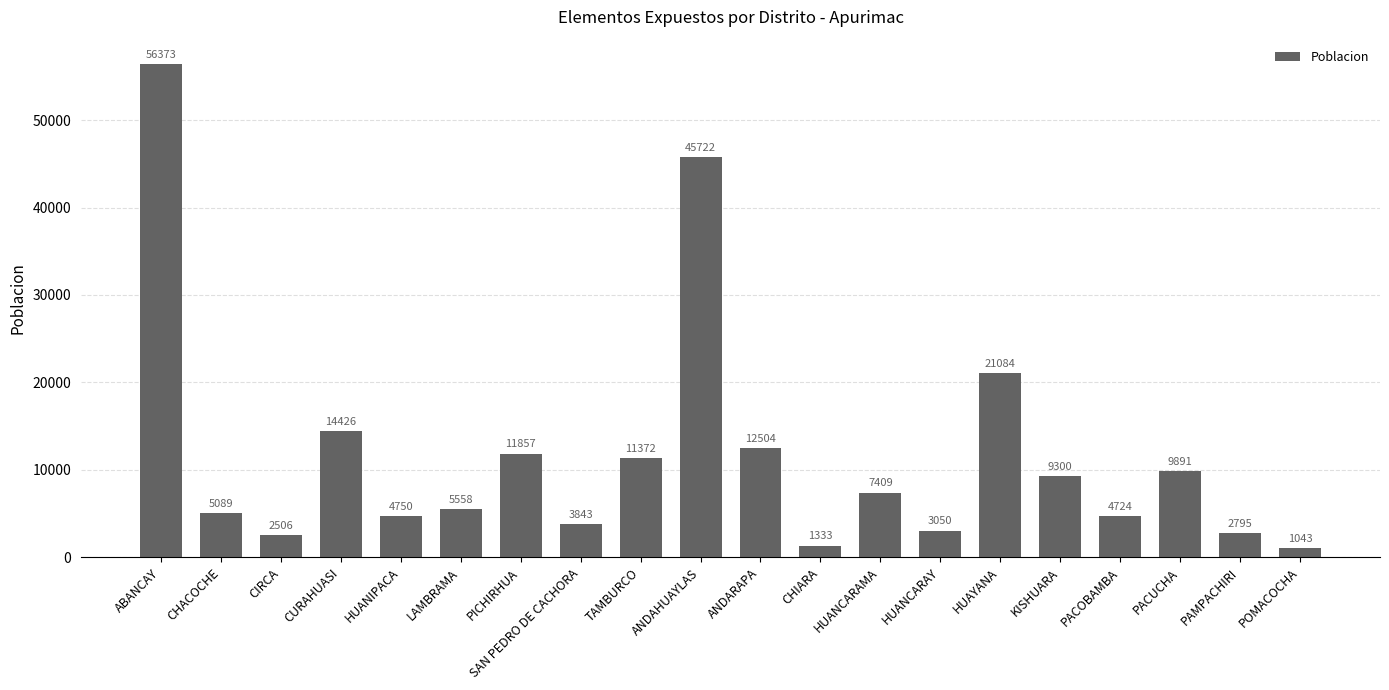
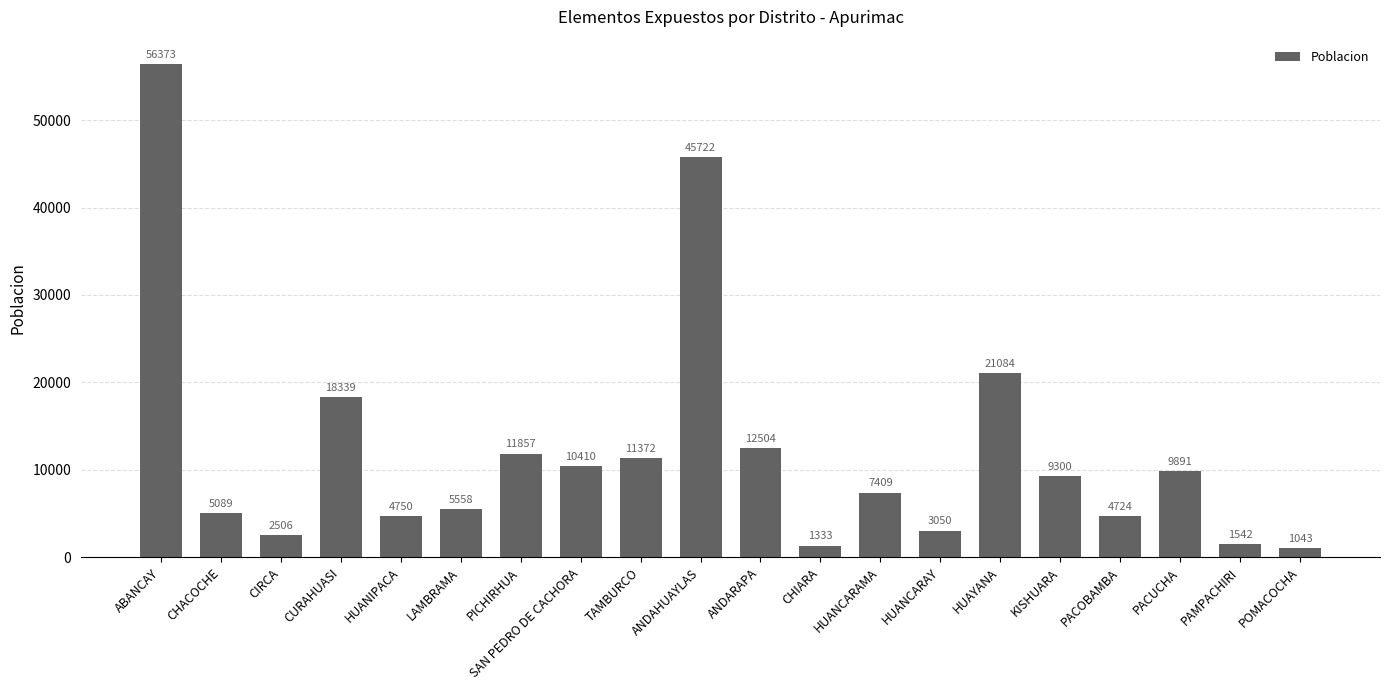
  {
    "ABANCAY": 56373,
    "CHACOCHE": 5089,
    "CIRCA": 2506,
-   "CURAHUASI": 14426,
+   "CURAHUASI": 18339,
    "HUANIPACA": 4750,
    "LAMBRAMA": 5558,
    "PICHIRHUA": 11857,
-   "SAN PEDRO DE CACHORA": 3843,
+   "SAN PEDRO DE CACHORA": 10410,
    "TAMBURCO": 11372,
    "ANDAHUAYLAS": 45722,
    "ANDARAPA": 12504,
    "CHIARA": 1333,
    "HUANCARAMA": 7409,
    "HUANCARAY": 3050,
    "HUAYANA": 21084,
    "KISHUARA": 9300,
    "PACOBAMBA": 4724,
    "PACUCHA": 9891,
-   "PAMPACHIRI": 2795,
+   "PAMPACHIRI": 1542,
    "POMACOCHA": 1043
  }
